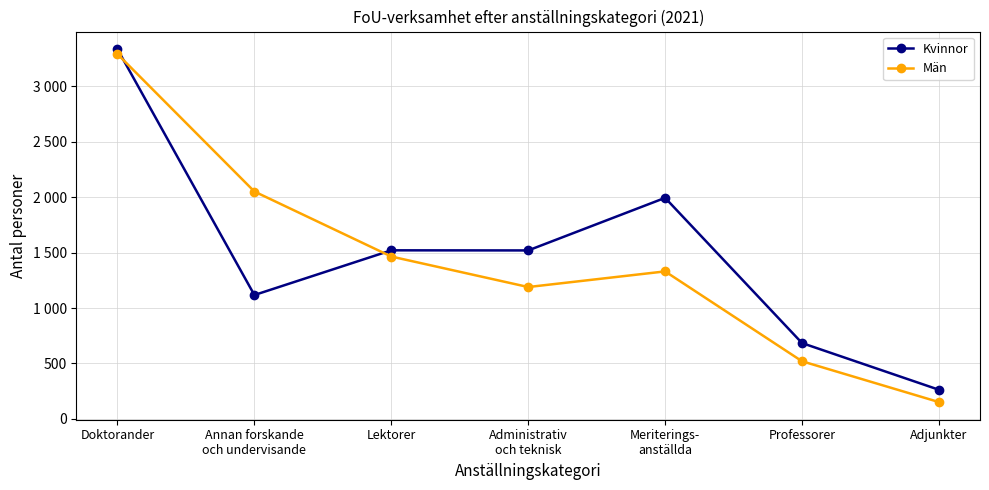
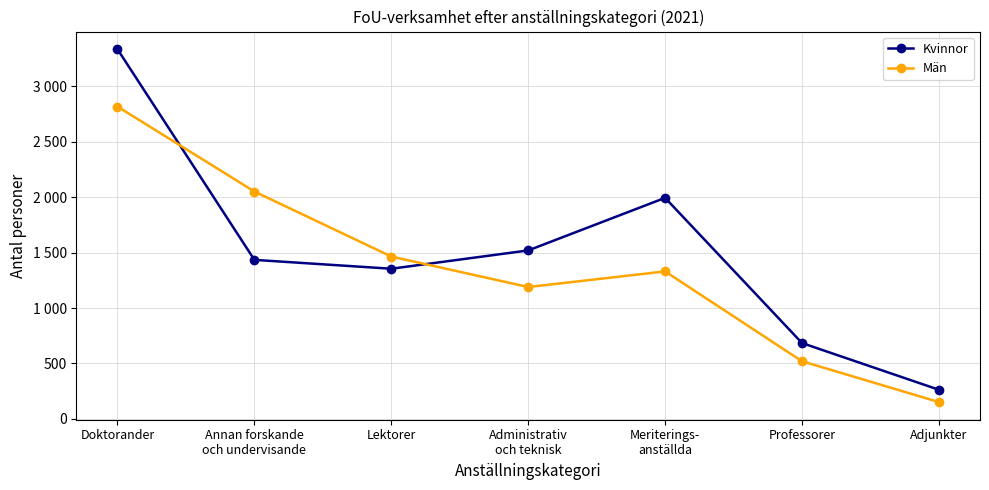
  {
    "Kvinnor": {
      "Doktorander": 3330,
-     "Annan forskande och undervisande": 1120,
-     "Lektorer": 1520,
+     "Annan forskande och undervisande": 1430,
+     "Lektorer": 1350,
      "Administrativ och teknisk": 1520,
      "Meriterings- anställda": 1990,
      "Professorer": 680,
      "Adjunkter": 260
    },
    "Män": {
-     "Doktorander": 3290,
+     "Doktorander": 2820,
      "Annan forskande och undervisande": 2050,
      "Lektorer": 1460,
      "Administrativ och teknisk": 1190,
      "Meriterings- anställda": 1330,
      "Professorer": 520,
      "Adjunkter": 150
    }
  }
